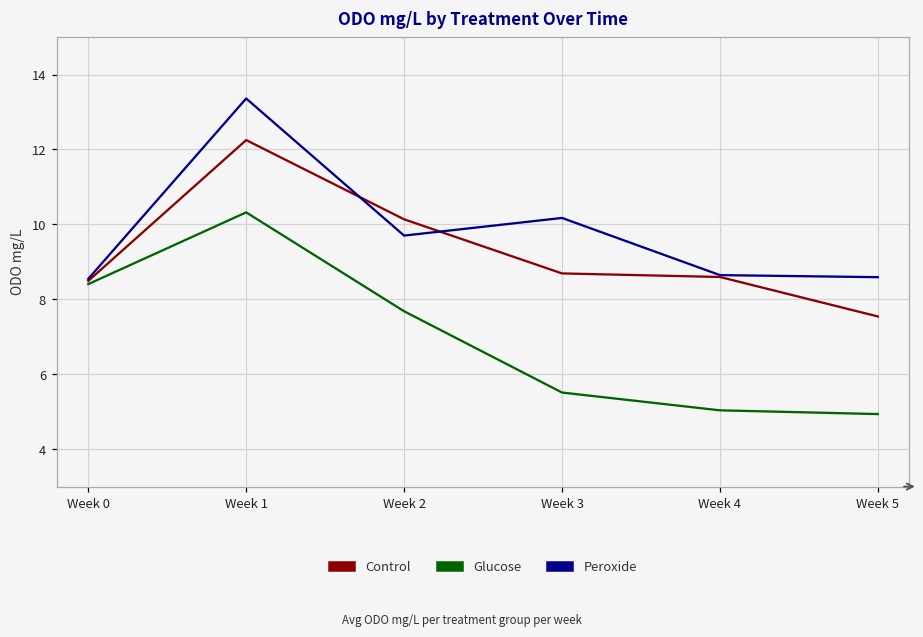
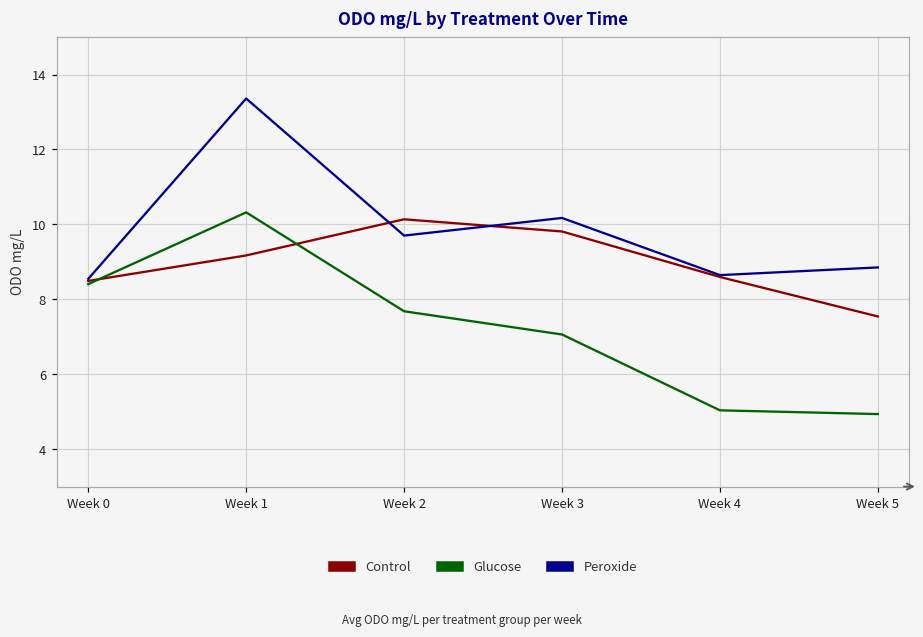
  {
    "Control": {
-     "Week 1": 12.3,
+     "Week 1": 9.2,
      "Week 2": 10.1,
-     "Week 3": 8.7,
+     "Week 3": 9.8,
      "Week 5": 7.5
    },
    "Glucose": {
      "Week 0": 8.4,
      "Week 1": 10.3,
      "Week 2": 7.7,
-     "Week 3": 5.5,
+     "Week 3": 7.1,
      "Week 4": 5.0,
      "Week 5": 4.9
    },
    "Peroxide": {
      "Week 1": 13.4,
      "Week 2": 9.7,
      "Week 3": 10.2,
-     "Week 5": 8.6
+     "Week 5": 8.9
    }
  }
